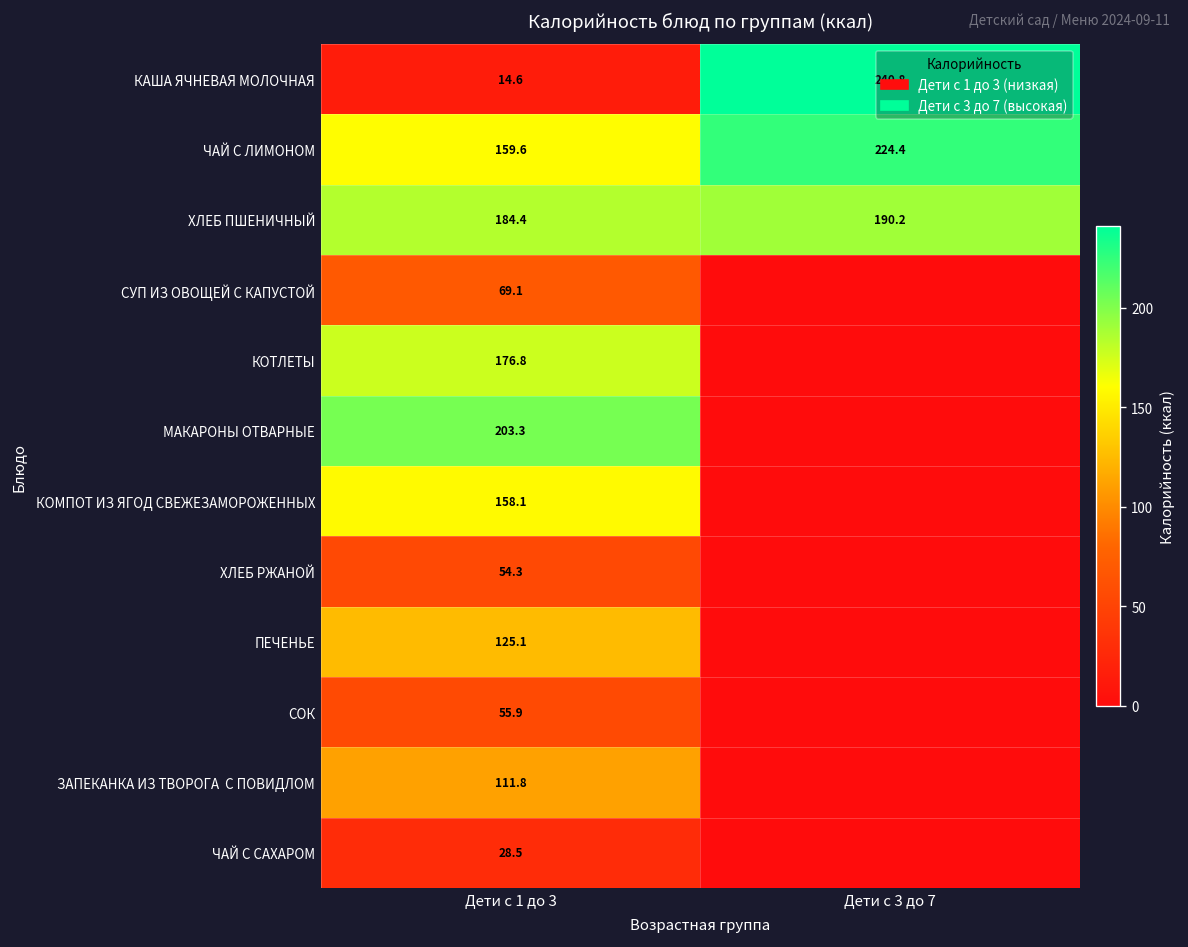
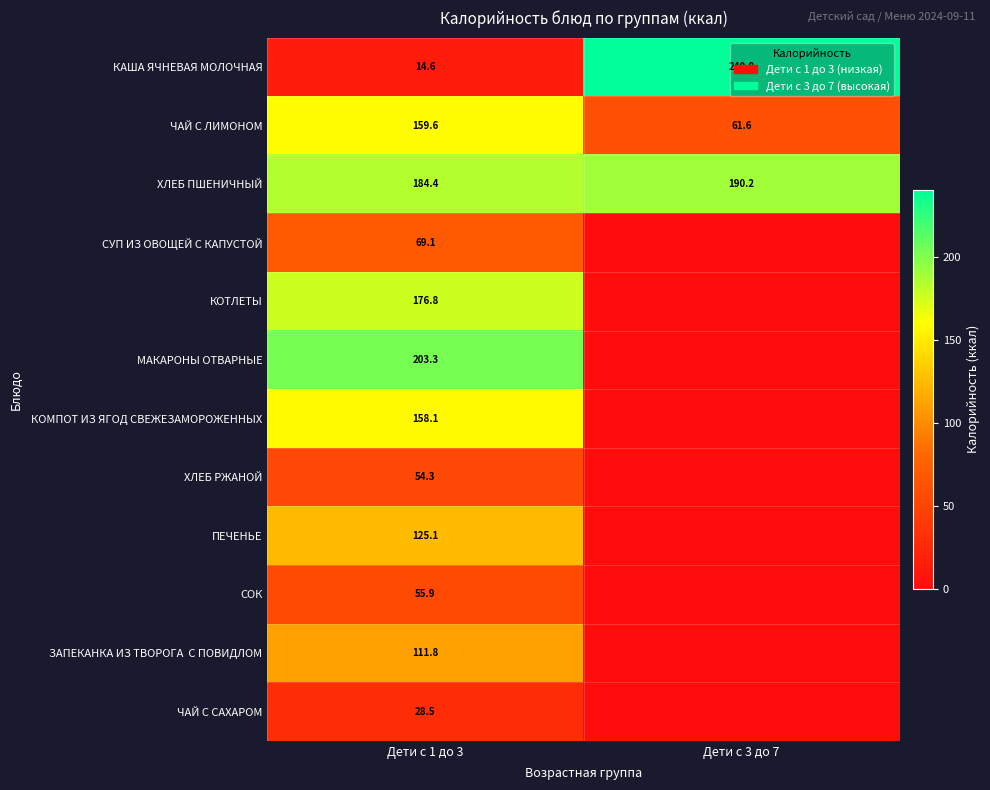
  {
    "КАША ЯЧНЕВАЯ МОЛОЧНАЯ": {
      "Дети с 1 до 3": 14.6
    },
    "ЧАЙ С ЛИМОНОМ": {
      "Дети с 1 до 3": 159.6,
-     "Дети с 3 до 7": 224.4
+     "Дети с 3 до 7": 61.6
    },
    "ХЛЕБ ПШЕНИЧНЫЙ": {
      "Дети с 1 до 3": 184.4,
      "Дети с 3 до 7": 190.2
    },
    "СУП ИЗ ОВОЩЕЙ С КАПУСТОЙ": {
      "Дети с 1 до 3": 69.1
    },
    "КОТЛЕТЫ": {
      "Дети с 1 до 3": 176.8
    },
    "МАКАРОНЫ ОТВАРНЫЕ": {
      "Дети с 1 до 3": 203.3
    },
    "КОМПОТ ИЗ ЯГОД СВЕЖЕЗАМОРОЖЕННЫХ": {
      "Дети с 1 до 3": 158.1
    },
    "ХЛЕБ РЖАНОЙ": {
      "Дети с 1 до 3": 54.3
    },
    "ПЕЧЕНЬЕ": {
      "Дети с 1 до 3": 125.1
    },
    "СОК": {
      "Дети с 1 до 3": 55.9
    },
    "ЗАПЕКАНКА ИЗ ТВОРОГА С ПОВИДЛОМ": {
      "Дети с 1 до 3": 111.8
    },
    "ЧАЙ С САХАРОМ": {
      "Дети с 1 до 3": 28.5
    }
  }
